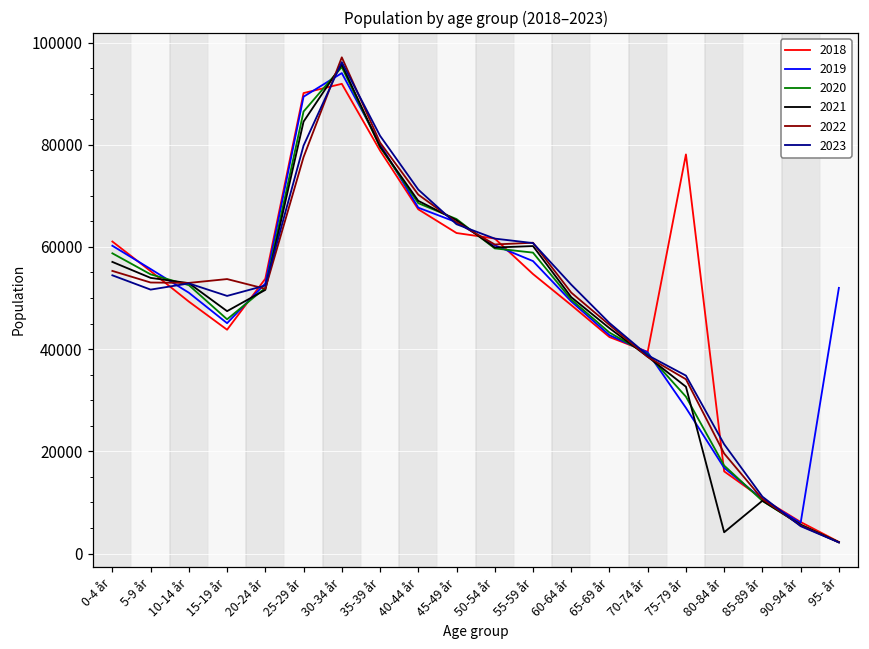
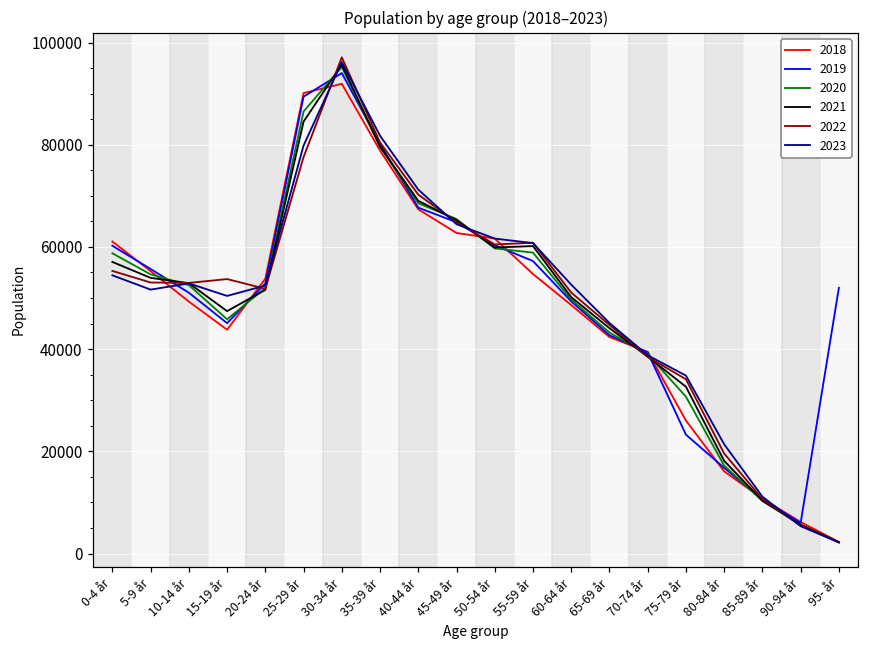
  {
    "2018": {
      "0-4 år": 61000,
      "10-14 år": 49000,
      "15-19 år": 44000,
      "20-24 år": 54000,
      "25-29 år": 90000,
      "30-34 år": 92000,
      "35-39 år": 79000,
      "45-49 år": 63000,
      "55-59 år": 55000,
      "60-64 år": 49000,
-     "75-79 år": 78000,
+     "75-79 år": 26000,
      "80-84 år": 16000
    },
    "2019": {
      "0-4 år": 60000,
      "10-14 år": 51000,
      "15-19 år": 45000,
      "25-29 år": 89000,
      "30-34 år": 94000,
      "55-59 år": 57000,
-     "75-79 år": 29000,
+     "75-79 år": 23000,
      "95- år": 52000
    },
    "2020": {
      "0-4 år": 59000,
      "5-9 år": 55000,
      "15-19 år": 46000,
      "25-29 år": 86000,
      "55-59 år": 59000,
      "75-79 år": 31000
    },
    "2021": {
      "0-4 år": 57000,
      "5-9 år": 54000,
      "15-19 år": 47000,
      "25-29 år": 85000,
      "55-59 år": 60000,
      "65-69 år": 44000,
      "75-79 år": 33000,
-     "80-84 år": 4000
+     "80-84 år": 18000
    },
    "2022": {
      "0-4 år": 55000,
      "5-9 år": 53000,
      "15-19 år": 54000,
      "25-29 år": 78000,
      "30-34 år": 97000,
      "40-44 år": 70000,
      "60-64 år": 51000,
      "75-79 år": 34000,
      "80-84 år": 20000
    },
    "2023": {
      "0-4 år": 54000,
      "5-9 år": 52000,
      "15-19 år": 50000,
      "25-29 år": 80000,
      "35-39 år": 82000,
      "40-44 år": 71000,
      "60-64 år": 53000,
      "75-79 år": 35000,
      "80-84 år": 21000
    }
  }
